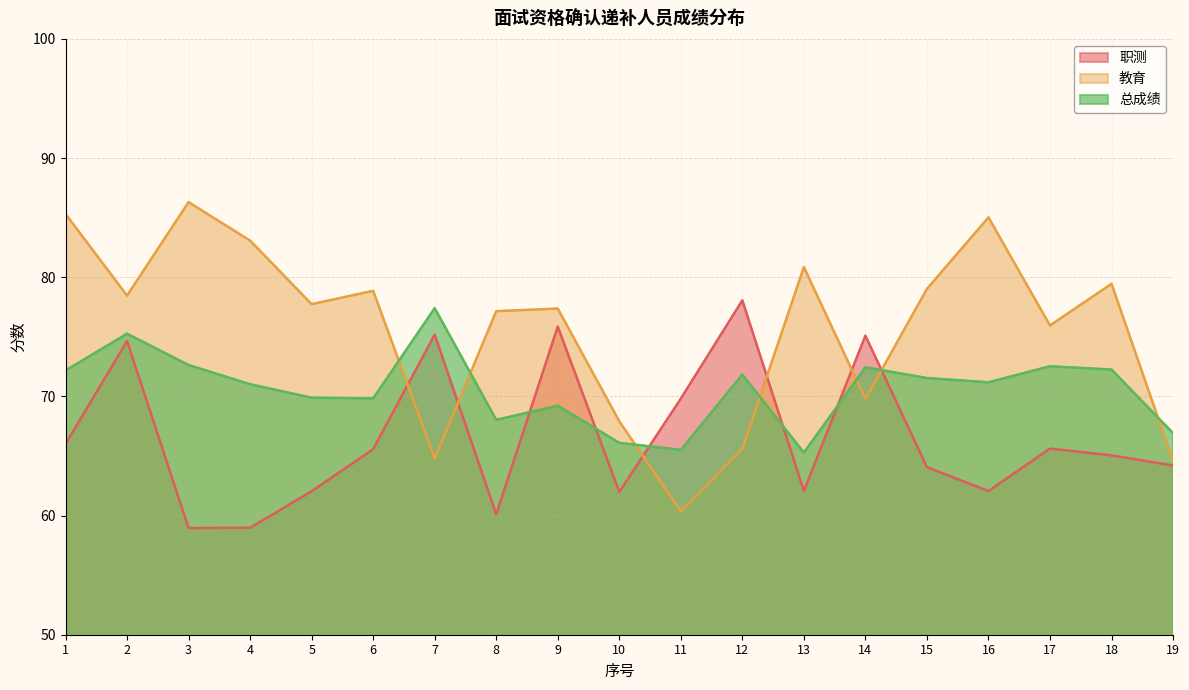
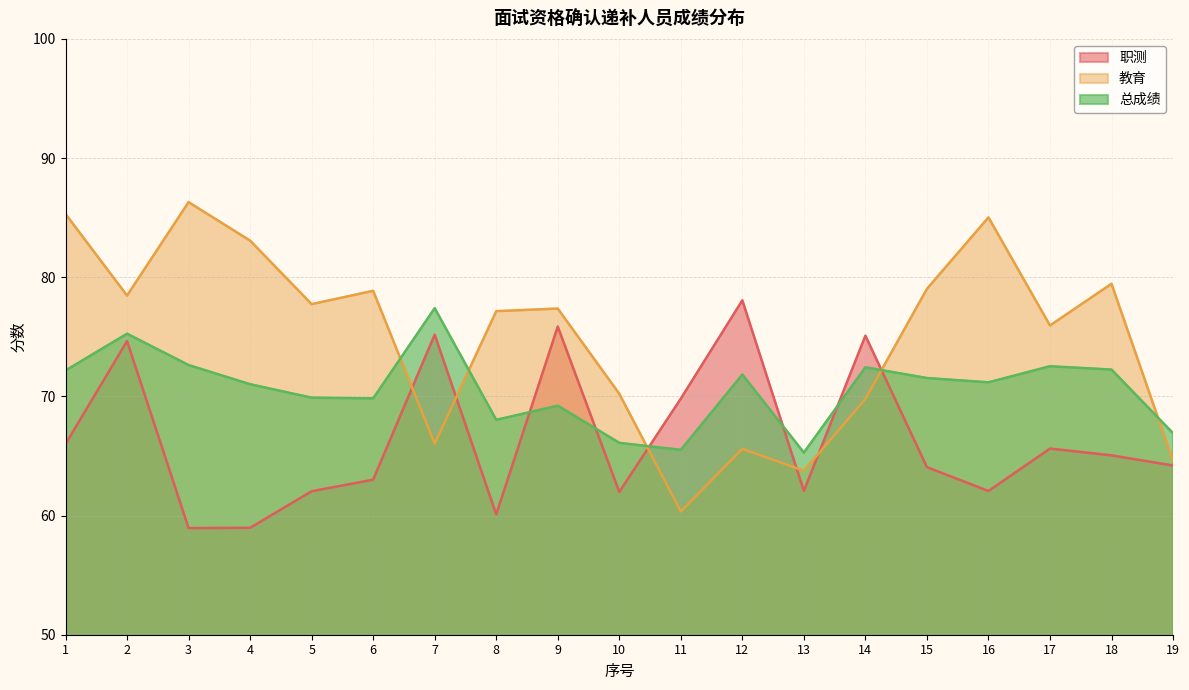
  {
    "职测": {
      "1": 66.0,
      "2": 74.6,
      "3": 59.0,
      "4": 59.0,
      "5": 62.0,
-     "6": 65.6,
+     "6": 63.0,
      "7": 75.2,
      "8": 60.1,
      "9": 75.9,
      "10": 62.0,
      "11": 69.8,
      "12": 78.1,
      "13": 62.1,
      "14": 75.1,
      "15": 64.1,
      "16": 62.1,
      "17": 65.6,
      "18": 65.1,
      "19": 64.2
    },
    "教育": {
      "1": 85.3,
      "2": 78.5,
      "3": 86.3,
      "4": 83.1,
      "5": 77.7,
      "6": 78.9,
-     "7": 64.8,
+     "7": 66.0,
      "8": 77.2,
      "9": 77.4,
-     "10": 67.9,
+     "10": 70.2,
      "11": 60.3,
      "12": 65.6,
-     "13": 80.9,
+     "13": 63.8,
      "14": 69.8,
      "15": 79.0,
      "16": 85.0,
      "17": 76.0,
      "18": 79.5,
      "19": 64.6
    },
    "总成绩": {
      "1": 72.2,
      "2": 75.3,
      "3": 72.6,
      "4": 71.0,
      "5": 69.9,
      "6": 69.8,
      "7": 77.4,
      "8": 68.0,
      "9": 69.2,
      "10": 66.1,
      "11": 65.5,
      "12": 71.8,
      "13": 65.3,
      "14": 72.4,
      "15": 71.5,
      "16": 71.2,
      "17": 72.5,
      "18": 72.3,
      "19": 66.9
    }
  }
